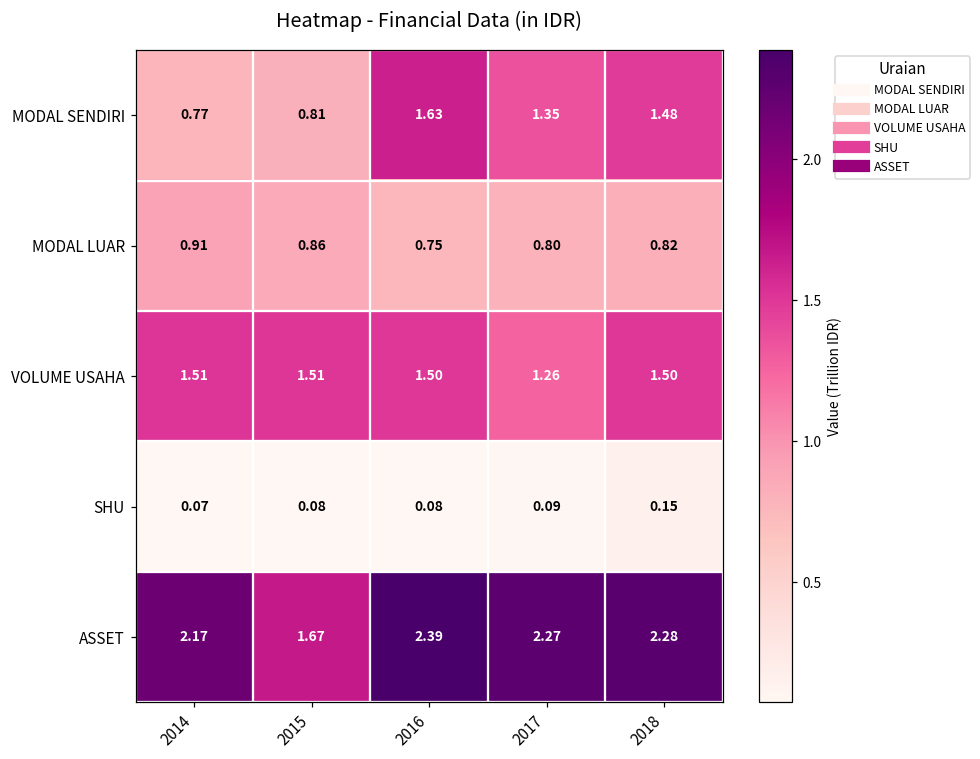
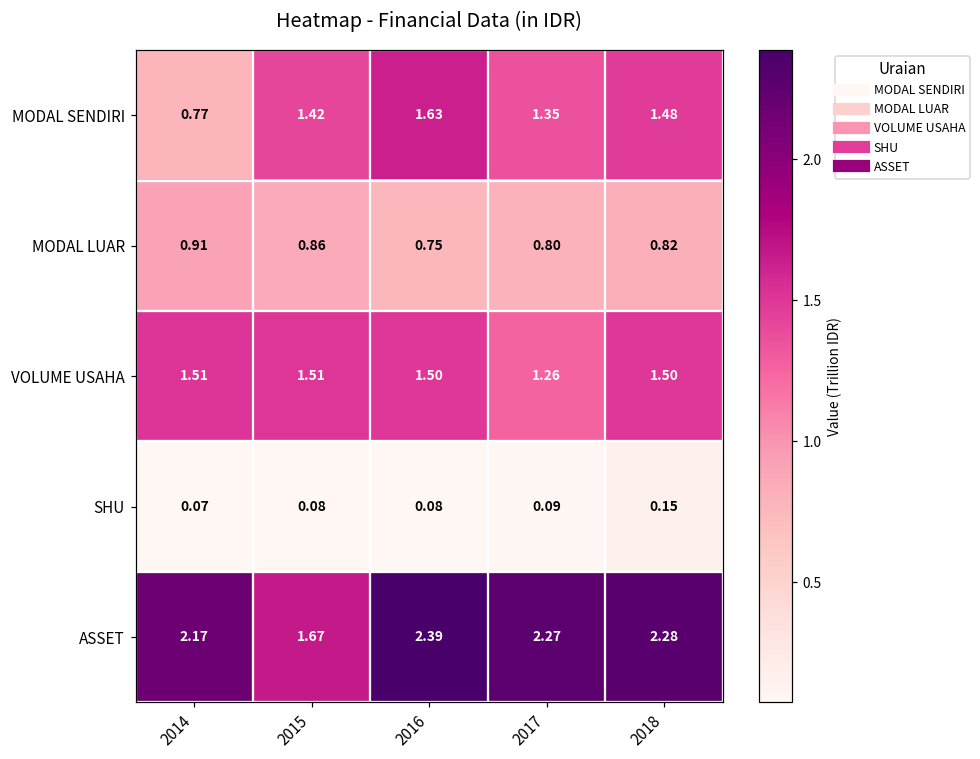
  {
    "MODAL SENDIRI": {
      "2014": 0.77,
-     "2015": 0.81,
+     "2015": 1.42,
      "2016": 1.63,
      "2017": 1.35,
      "2018": 1.48
    },
    "MODAL LUAR": {
      "2014": 0.91,
      "2015": 0.86,
      "2016": 0.75,
      "2017": 0.80,
      "2018": 0.82
    },
    "VOLUME USAHA": {
      "2014": 1.51,
      "2015": 1.51,
      "2016": 1.50,
      "2017": 1.26,
      "2018": 1.50
    },
    "SHU": {
      "2014": 0.07,
      "2015": 0.08,
      "2016": 0.08,
      "2017": 0.09,
      "2018": 0.15
    },
    "ASSET": {
      "2014": 2.17,
      "2015": 1.67,
      "2016": 2.39,
      "2017": 2.27,
      "2018": 2.28
    }
  }
